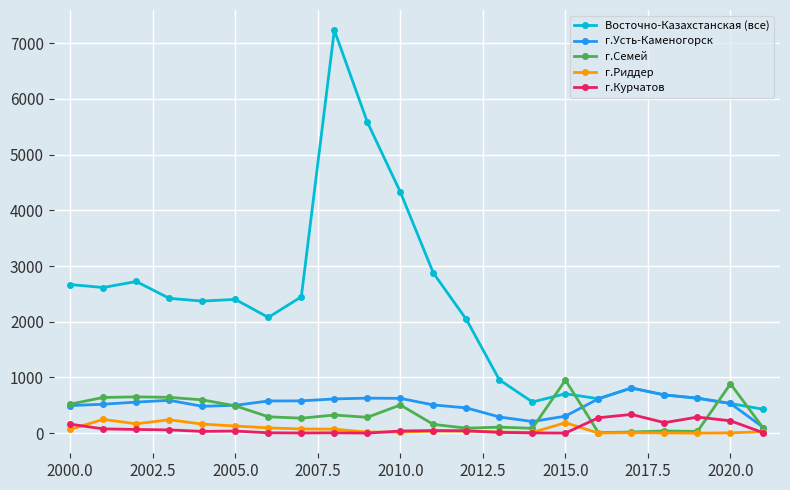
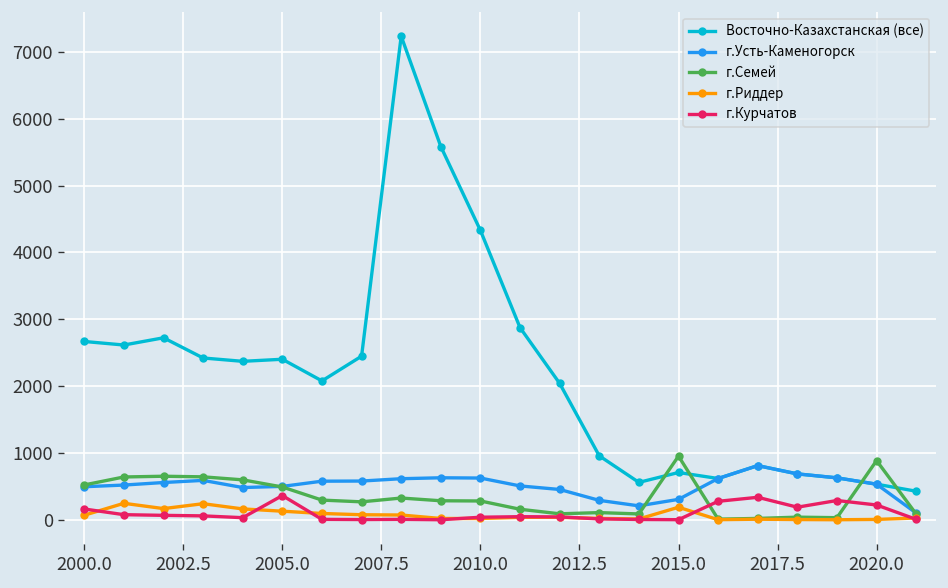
  {
    "г.Семей": {
-     "2010.0": 500,
+     "2010.0": 300,
      "2015.0": 1000,
      "2020.0": 900
    },
    "г.Риддер": {
      "2000.0": 100,
      "2005.0": 100,
      "2015.0": 200,
      "2020.0": 0
    },
    "г.Курчатов": {
      "2000.0": 200,
-     "2005.0": 0,
+     "2005.0": 400,
      "2015.0": 0,
      "2020.0": 200
    }
  }
